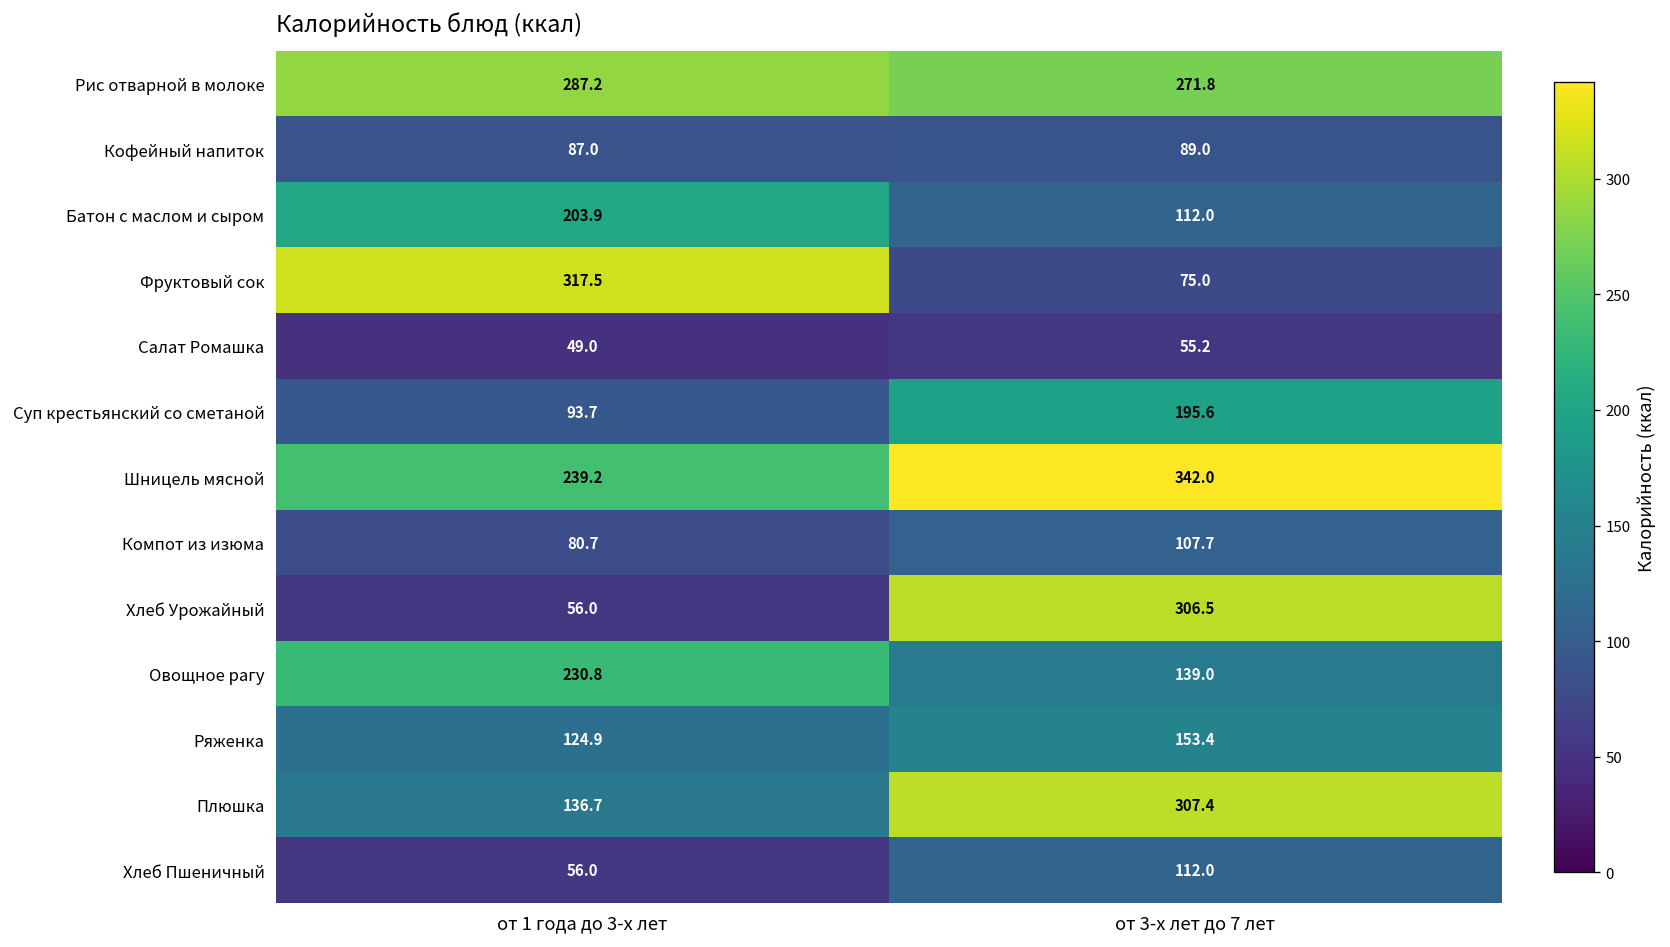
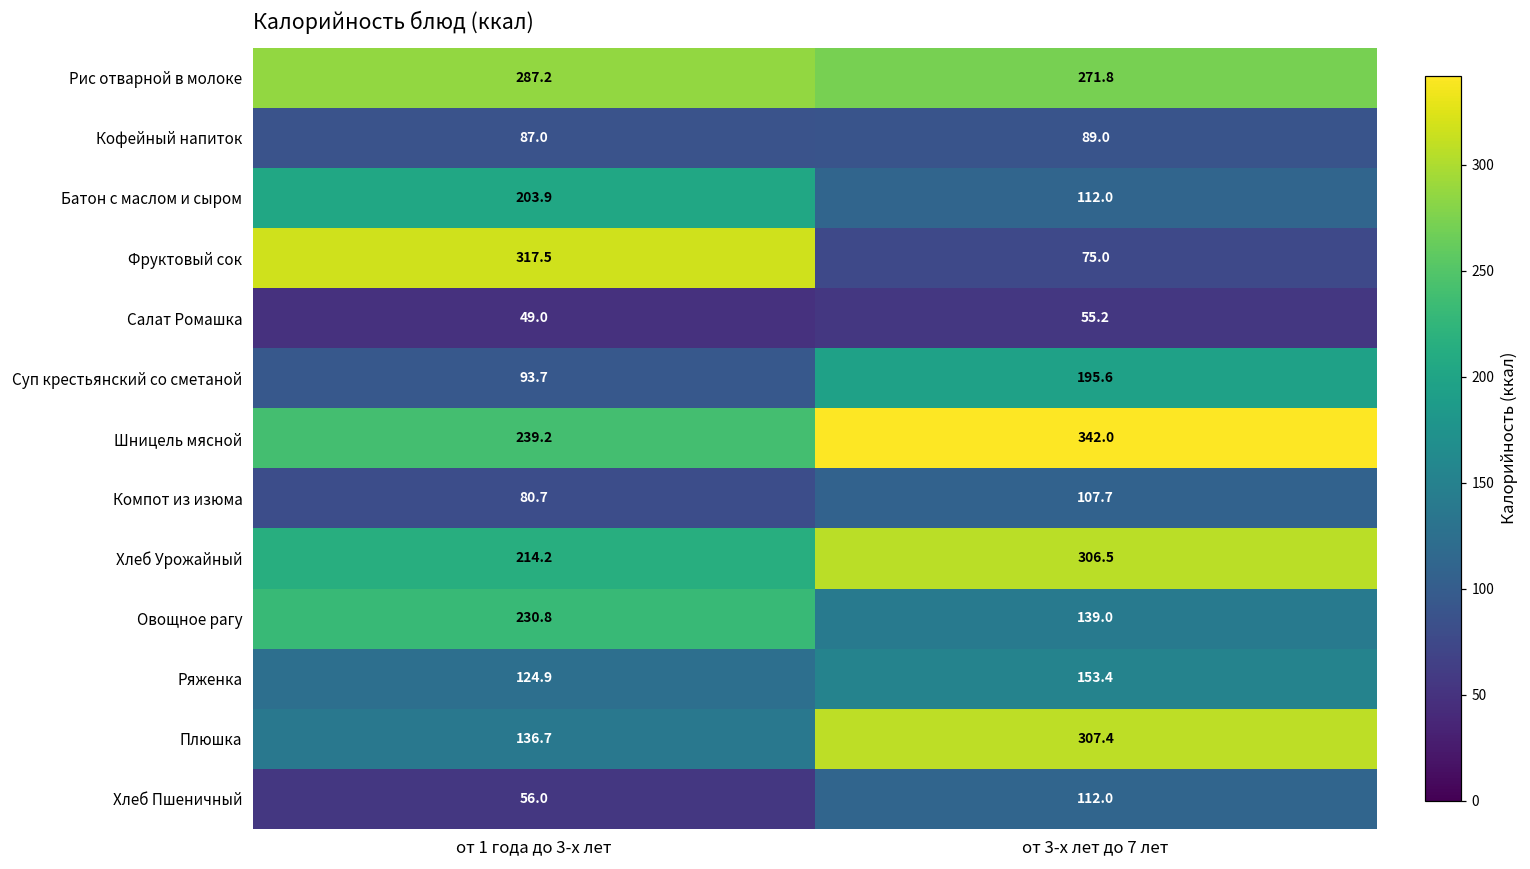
  {
    "Рис отварной в молоке": {
      "от 1 года до 3-х лет": 287.2,
      "от 3-х лет до 7 лет": 271.8
    },
    "Кофейный напиток": {
      "от 1 года до 3-х лет": 87.0,
      "от 3-х лет до 7 лет": 89.0
    },
    "Батон с маслом и сыром": {
      "от 1 года до 3-х лет": 203.9,
      "от 3-х лет до 7 лет": 112.0
    },
    "Фруктовый сок": {
      "от 1 года до 3-х лет": 317.5,
      "от 3-х лет до 7 лет": 75.0
    },
    "Салат Ромашка": {
      "от 1 года до 3-х лет": 49.0,
      "от 3-х лет до 7 лет": 55.2
    },
    "Суп крестьянский со сметаной": {
      "от 1 года до 3-х лет": 93.7,
      "от 3-х лет до 7 лет": 195.6
    },
    "Шницель мясной": {
      "от 1 года до 3-х лет": 239.2,
      "от 3-х лет до 7 лет": 342.0
    },
    "Компот из изюма": {
      "от 1 года до 3-х лет": 80.7,
      "от 3-х лет до 7 лет": 107.7
    },
    "Хлеб Урожайный": {
-     "от 1 года до 3-х лет": 56.0,
+     "от 1 года до 3-х лет": 214.2,
      "от 3-х лет до 7 лет": 306.5
    },
    "Овощное рагу": {
      "от 1 года до 3-х лет": 230.8,
      "от 3-х лет до 7 лет": 139.0
    },
    "Ряженка": {
      "от 1 года до 3-х лет": 124.9,
      "от 3-х лет до 7 лет": 153.4
    },
    "Плюшка": {
      "от 1 года до 3-х лет": 136.7,
      "от 3-х лет до 7 лет": 307.4
    },
    "Хлеб Пшеничный": {
      "от 1 года до 3-х лет": 56.0,
      "от 3-х лет до 7 лет": 112.0
    }
  }
